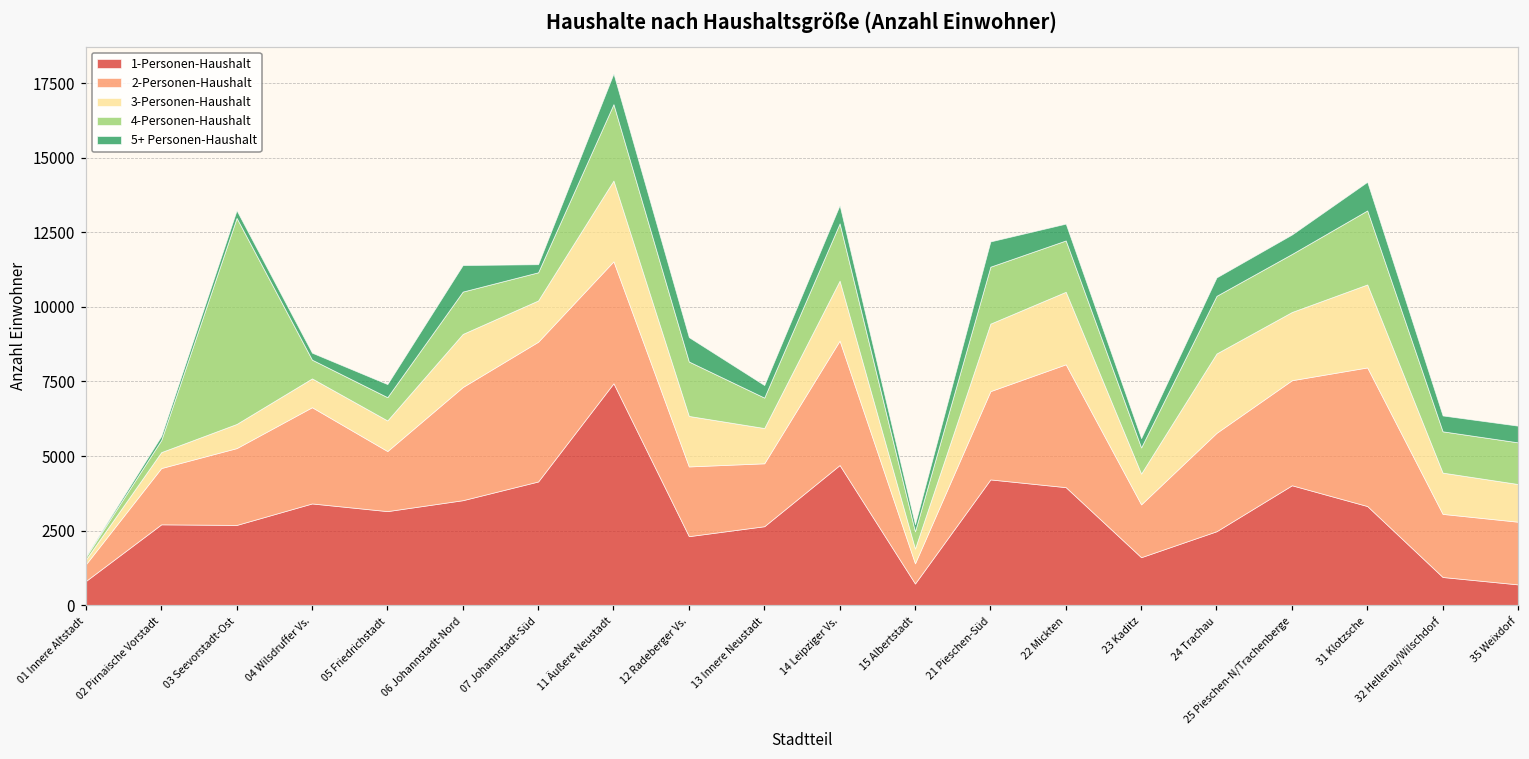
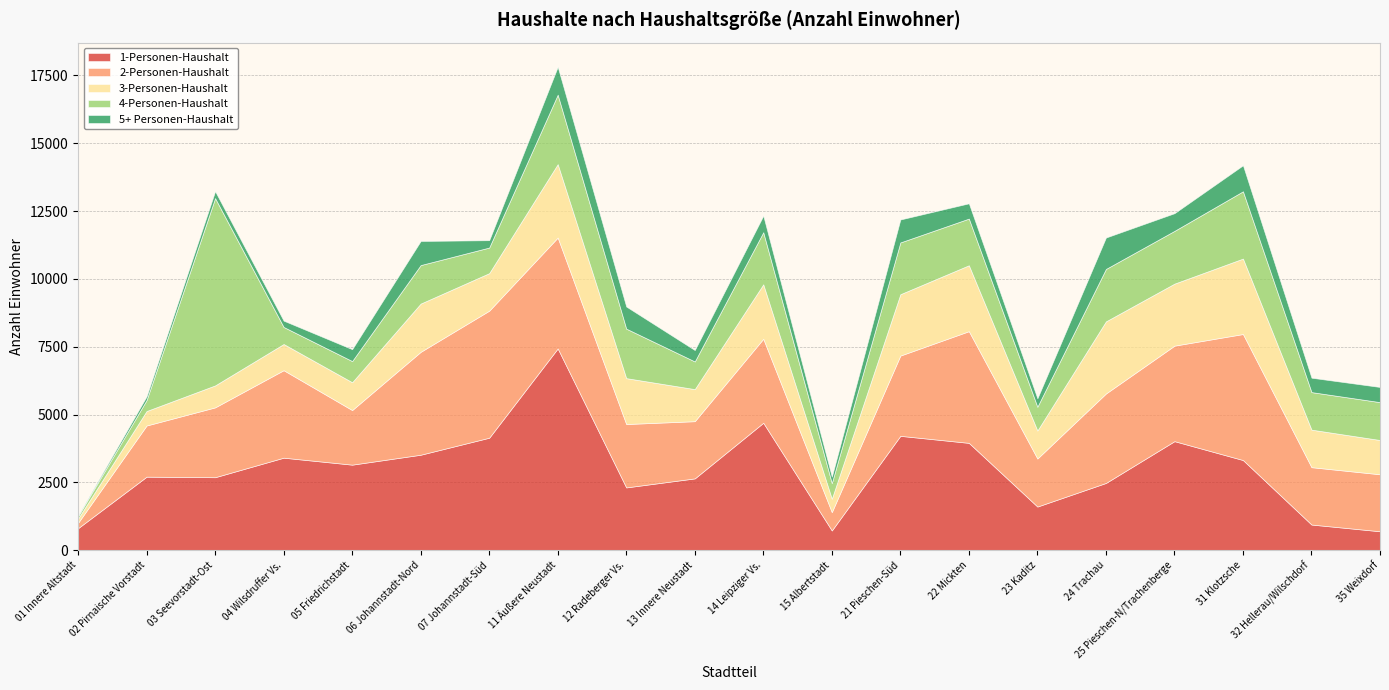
  {
    "1-Personen-Haushalt": {
      "01 Innere Altstadt": 800,
      "02 Pirnaische Vorstadt": 2700,
      "03 Seevorstadt-Ost": 2700,
      "04 Wilsdruffer Vs.": 3400,
      "05 Friedrichstadt": 3200,
      "06 Johannstadt-Nord": 3500,
      "07 Johannstadt-Süd": 4200,
      "11 Äußere Neustadt": 7400,
      "12 Radeberger Vs.": 2300,
      "13 Innere Neustadt": 2700,
      "14 Leipziger Vs.": 4700,
      "15 Albertstadt": 700,
      "21 Pieschen-Süd": 4200,
      "22 Mickten": 4000,
      "23 Kaditz": 1600,
      "24 Trachau": 2500,
      "25 Pieschen-N/Trachenberge": 4000,
      "31 Klotzsche": 3300,
      "32 Hellerau/Wilschdorf": 1000,
      "35 Weixdorf": 700
    },
    "2-Personen-Haushalt": {
-     "01 Innere Altstadt": 600,
+     "01 Innere Altstadt": 200,
      "02 Pirnaische Vorstadt": 1900,
      "03 Seevorstadt-Ost": 2600,
      "04 Wilsdruffer Vs.": 3200,
      "05 Friedrichstadt": 2000,
      "06 Johannstadt-Nord": 3800,
      "07 Johannstadt-Süd": 4700,
      "11 Äußere Neustadt": 4100,
      "12 Radeberger Vs.": 2300,
      "13 Innere Neustadt": 2100,
-     "14 Leipziger Vs.": 4200,
+     "14 Leipziger Vs.": 3100,
      "15 Albertstadt": 700,
      "21 Pieschen-Süd": 3000,
      "22 Mickten": 4100,
      "23 Kaditz": 1800,
      "24 Trachau": 3300,
      "25 Pieschen-N/Trachenberge": 3500,
      "31 Klotzsche": 4600,
      "32 Hellerau/Wilschdorf": 2100,
      "35 Weixdorf": 2100
    },
    "3-Personen-Haushalt": {
      "02 Pirnaische Vorstadt": 500,
      "03 Seevorstadt-Ost": 800,
      "04 Wilsdruffer Vs.": 1000,
      "05 Friedrichstadt": 1000,
      "06 Johannstadt-Nord": 1800,
      "07 Johannstadt-Süd": 1400,
      "11 Äußere Neustadt": 2700,
      "12 Radeberger Vs.": 1700,
      "13 Innere Neustadt": 1200,
      "14 Leipziger Vs.": 2000,
      "15 Albertstadt": 500,
      "21 Pieschen-Süd": 2300,
      "22 Mickten": 2400,
      "23 Kaditz": 1000,
      "24 Trachau": 2700,
      "25 Pieschen-N/Trachenberge": 2300,
      "31 Klotzsche": 2800,
      "32 Hellerau/Wilschdorf": 1400,
      "35 Weixdorf": 1300
    },
    "4-Personen-Haushalt": {
      "02 Pirnaische Vorstadt": 400,
      "03 Seevorstadt-Ost": 6900,
      "04 Wilsdruffer Vs.": 600,
      "05 Friedrichstadt": 800,
      "06 Johannstadt-Nord": 1400,
      "07 Johannstadt-Süd": 900,
      "11 Äußere Neustadt": 2600,
      "12 Radeberger Vs.": 1800,
      "13 Innere Neustadt": 1000,
      "14 Leipziger Vs.": 1900,
      "15 Albertstadt": 600,
      "21 Pieschen-Süd": 1900,
      "22 Mickten": 1700,
      "23 Kaditz": 900,
      "24 Trachau": 1900,
      "25 Pieschen-N/Trachenberge": 1900,
      "31 Klotzsche": 2500,
      "32 Hellerau/Wilschdorf": 1400,
      "35 Weixdorf": 1400
    },
    "5+ Personen-Haushalt": {
      "02 Pirnaische Vorstadt": 100,
      "03 Seevorstadt-Ost": 300,
      "04 Wilsdruffer Vs.": 200,
      "05 Friedrichstadt": 400,
      "06 Johannstadt-Nord": 900,
      "07 Johannstadt-Süd": 300,
      "11 Äußere Neustadt": 1000,
      "12 Radeberger Vs.": 800,
      "13 Innere Neustadt": 400,
      "14 Leipziger Vs.": 600,
      "15 Albertstadt": 200,
      "21 Pieschen-Süd": 800,
      "22 Mickten": 600,
      "23 Kaditz": 300,
-     "24 Trachau": 600,
+     "24 Trachau": 1200,
      "25 Pieschen-N/Trachenberge": 700,
      "31 Klotzsche": 1000,
      "32 Hellerau/Wilschdorf": 500,
      "35 Weixdorf": 600
    }
  }
